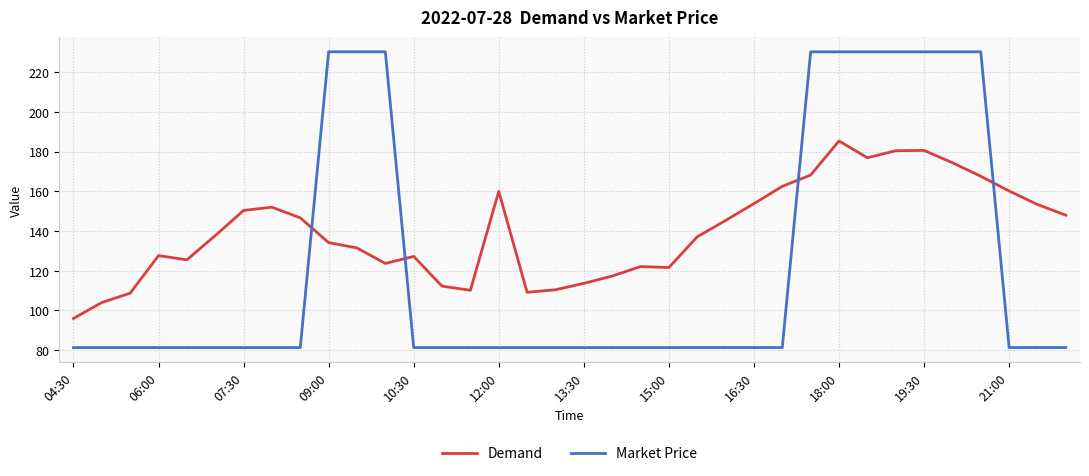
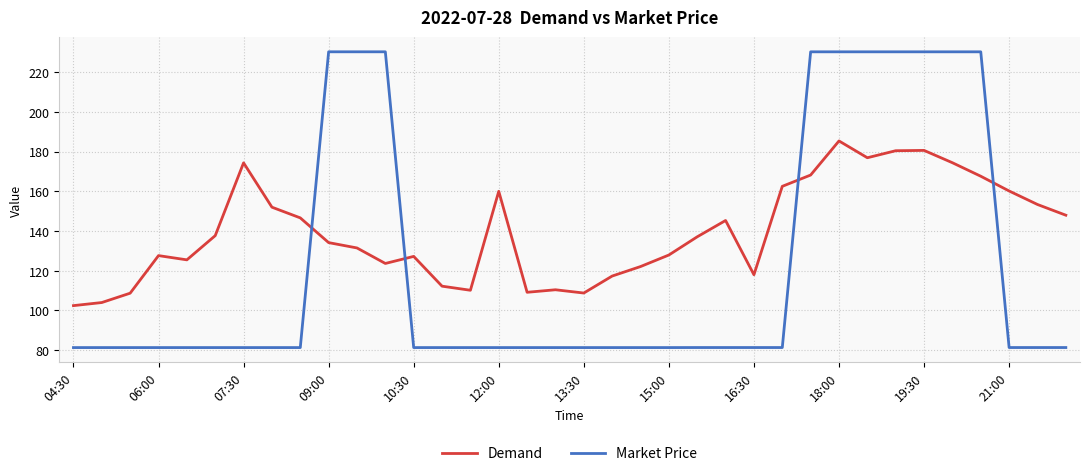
  {
    "Demand": {
-     "04:30": 96,
+     "04:30": 102,
      "06:00": 128,
-     "07:30": 150,
+     "07:30": 174,
      "09:00": 134,
      "10:30": 127,
      "12:00": 160,
-     "13:30": 114,
-     "15:00": 122,
-     "16:30": 154,
+     "13:30": 109,
+     "15:00": 128,
+     "16:30": 118,
      "18:00": 185,
      "19:30": 181,
      "21:00": 160
    },
    "Market Price": {
      "04:30": 81,
      "06:00": 81,
      "07:30": 81,
      "09:00": 230,
      "10:30": 81,
      "12:00": 81,
      "13:30": 81,
      "15:00": 81,
      "16:30": 81,
      "18:00": 230,
      "19:30": 230,
      "21:00": 81
    }
  }
